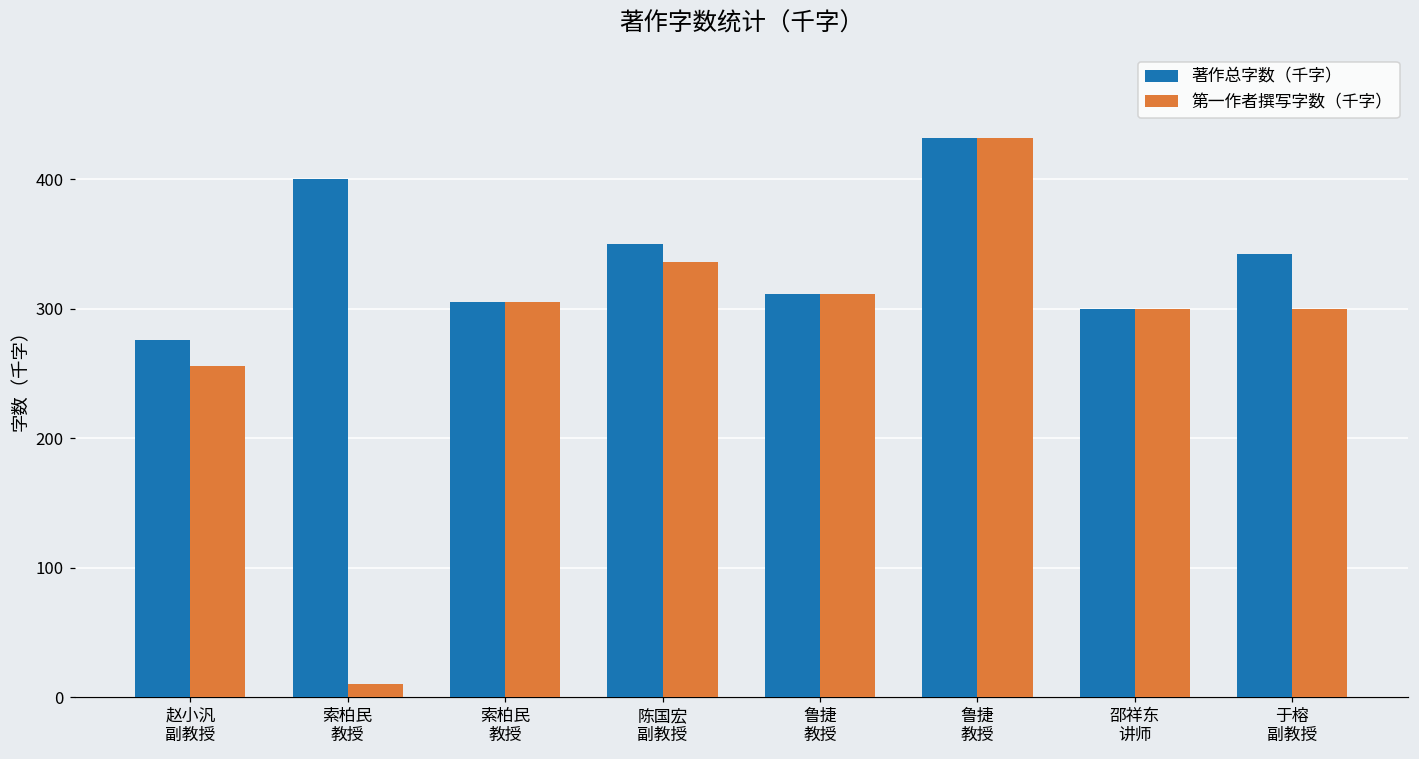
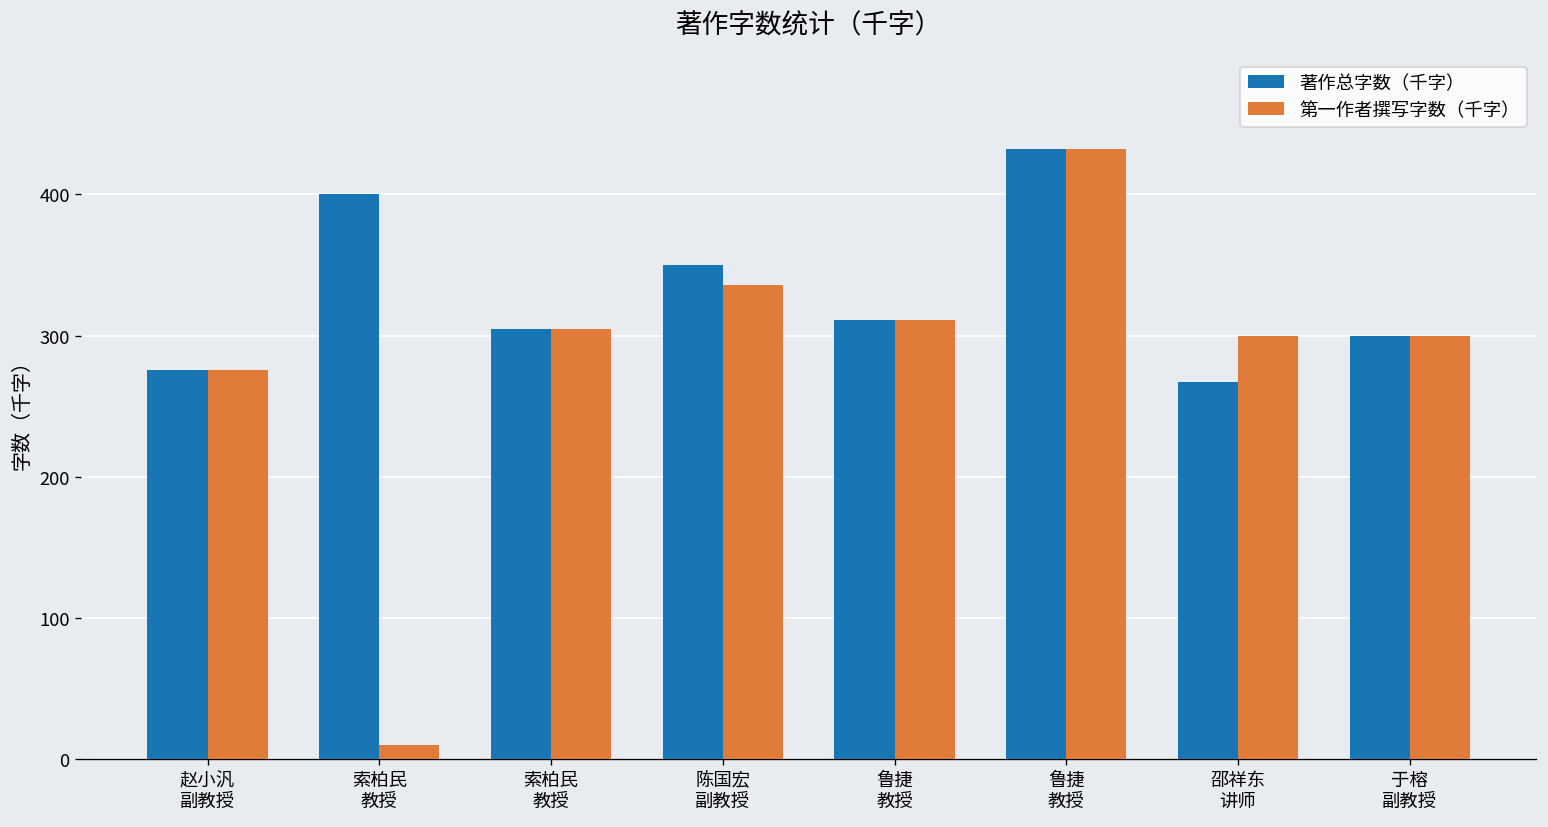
  {
    "著作总字数（千字）": {
      "赵小汎 副教授": 276,
      "陈国宏 副教授": 350,
-     "邵祥东 讲师": 300,
-     "于榕 副教授": 342
+     "邵祥东 讲师": 267,
+     "于榕 副教授": 300
    },
    "第一作者撰写字数（千字）": {
-     "赵小汎 副教授": 256,
+     "赵小汎 副教授": 276,
      "陈国宏 副教授": 336,
      "邵祥东 讲师": 300,
      "于榕 副教授": 300
    }
  }
